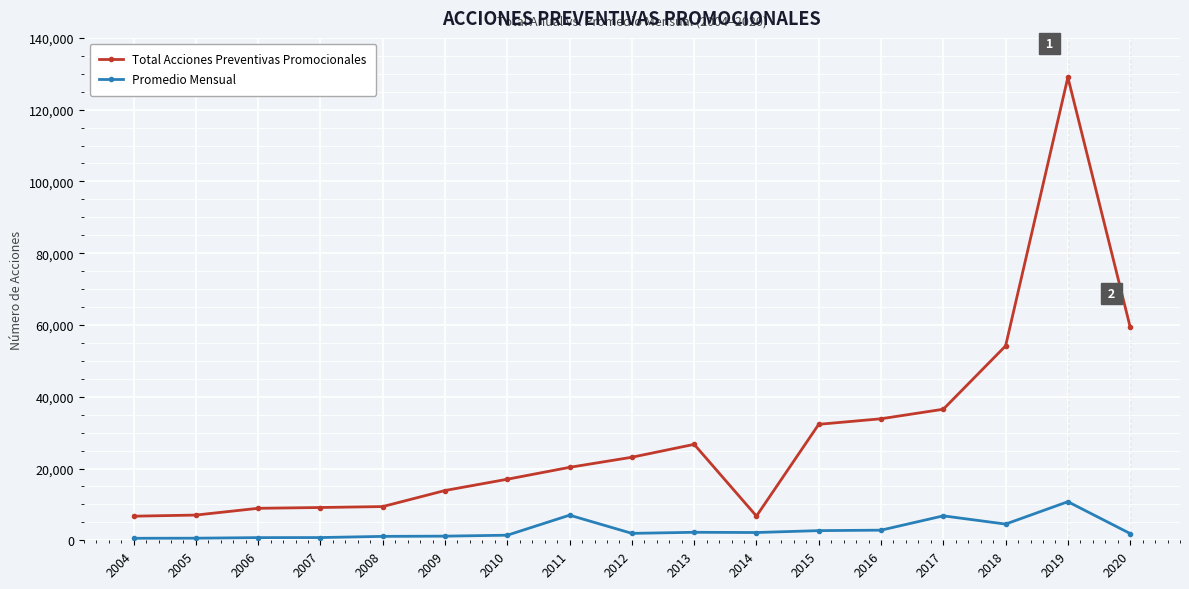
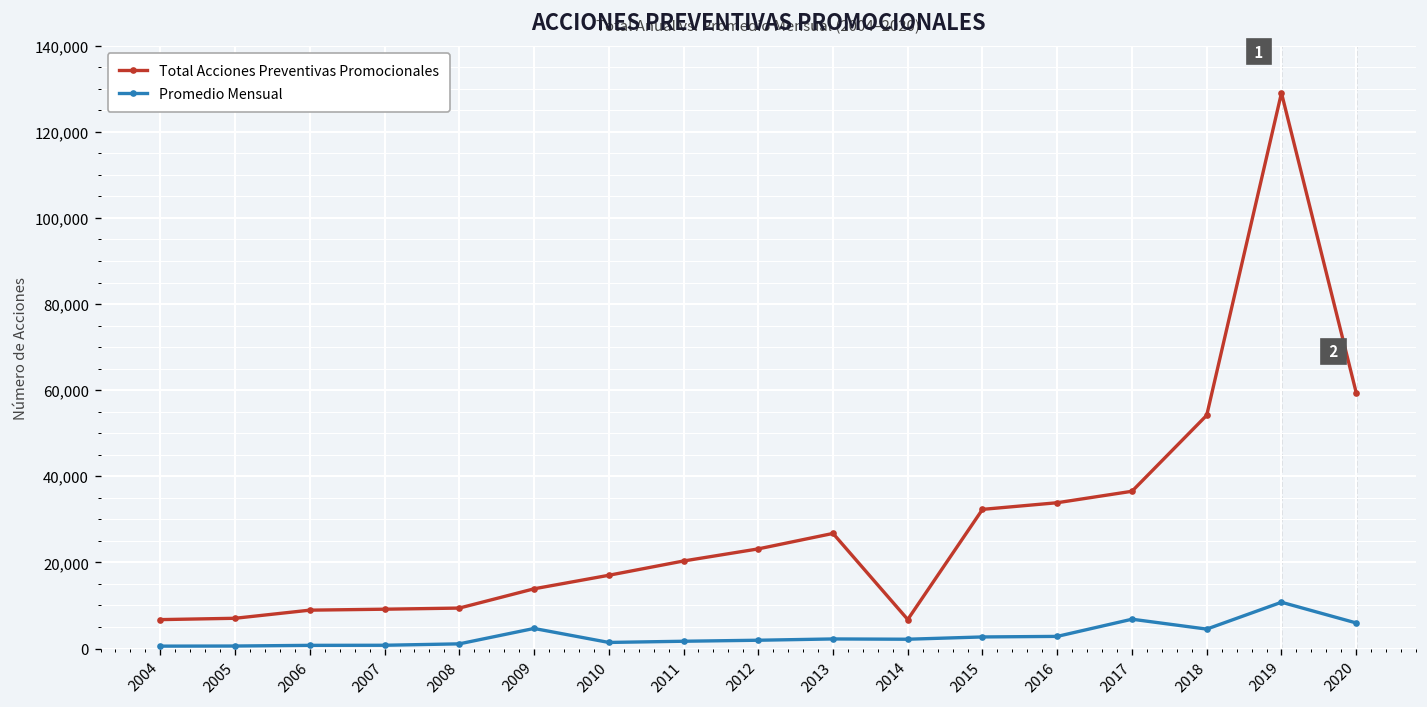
  {
    "Total Acciones Preventivas Promocionales": {
      "2004": "7,000",
      "2005": "7,000",
      "2006": "9,000",
      "2007": "9,000",
      "2008": "9,000",
      "2009": "14,000",
      "2010": "17,000",
      "2011": "20,000",
      "2012": "23,000",
      "2013": "27,000",
      "2014": "7,000",
      "2015": "32,000",
      "2016": "34,000",
      "2017": "37,000",
      "2018": "54,000",
      "2019": "129,000",
      "2020": "59,000"
    },
    "Promedio Mensual": {
      "2004": "1,000",
      "2005": "1,000",
      "2006": "1,000",
      "2007": "1,000",
      "2008": "1,000",
-     "2009": "1,000",
+     "2009": "5,000",
      "2010": "1,000",
-     "2011": "7,000",
+     "2011": "2,000",
      "2012": "2,000",
      "2013": "2,000",
      "2014": "2,000",
      "2015": "3,000",
      "2016": "3,000",
      "2017": "7,000",
      "2018": "5,000",
      "2019": "11,000",
-     "2020": "2,000"
+     "2020": "6,000"
    }
  }
